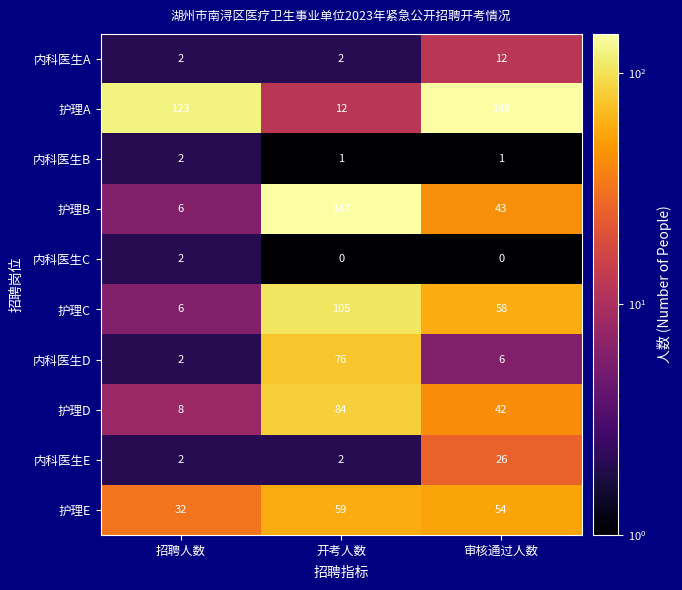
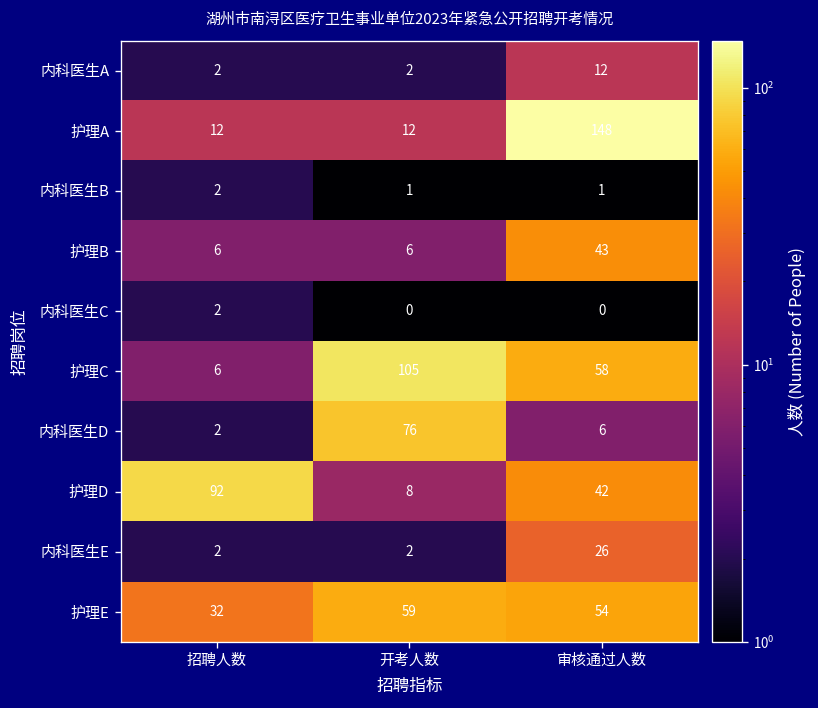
  {
    "内科医生A": {
      "招聘人数": 2,
      "开考人数": 2,
      "审核通过人数": 12
    },
    "护理A": {
-     "招聘人数": 123,
+     "招聘人数": 12,
      "开考人数": 12,
      "审核通过人数": 148
    },
    "内科医生B": {
      "招聘人数": 2,
      "开考人数": 1,
      "审核通过人数": 1
    },
    "护理B": {
      "招聘人数": 6,
-     "开考人数": 147,
+     "开考人数": 6,
      "审核通过人数": 43
    },
    "内科医生C": {
      "招聘人数": 2,
      "开考人数": 0,
      "审核通过人数": 0
    },
    "护理C": {
      "招聘人数": 6,
      "开考人数": 105,
      "审核通过人数": 58
    },
    "内科医生D": {
      "招聘人数": 2,
      "开考人数": 76,
      "审核通过人数": 6
    },
    "护理D": {
-     "招聘人数": 8,
-     "开考人数": 84,
+     "招聘人数": 92,
+     "开考人数": 8,
      "审核通过人数": 42
    },
    "内科医生E": {
      "招聘人数": 2,
      "开考人数": 2,
      "审核通过人数": 26
    },
    "护理E": {
      "招聘人数": 32,
      "开考人数": 59,
      "审核通过人数": 54
    }
  }
